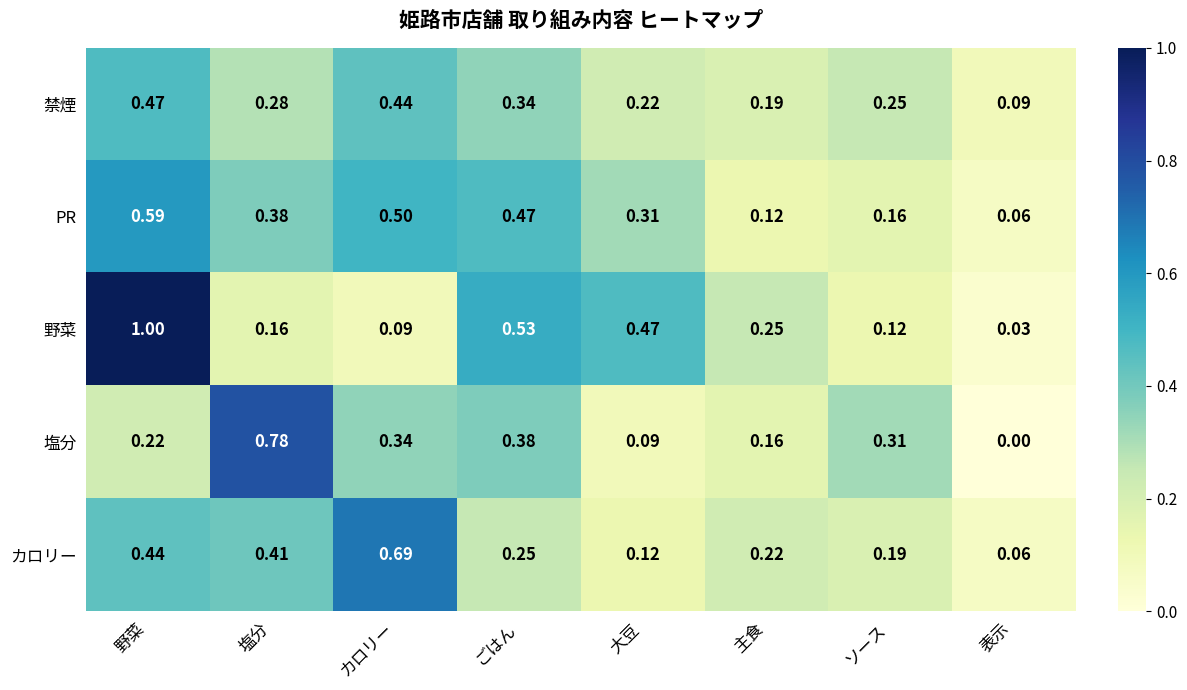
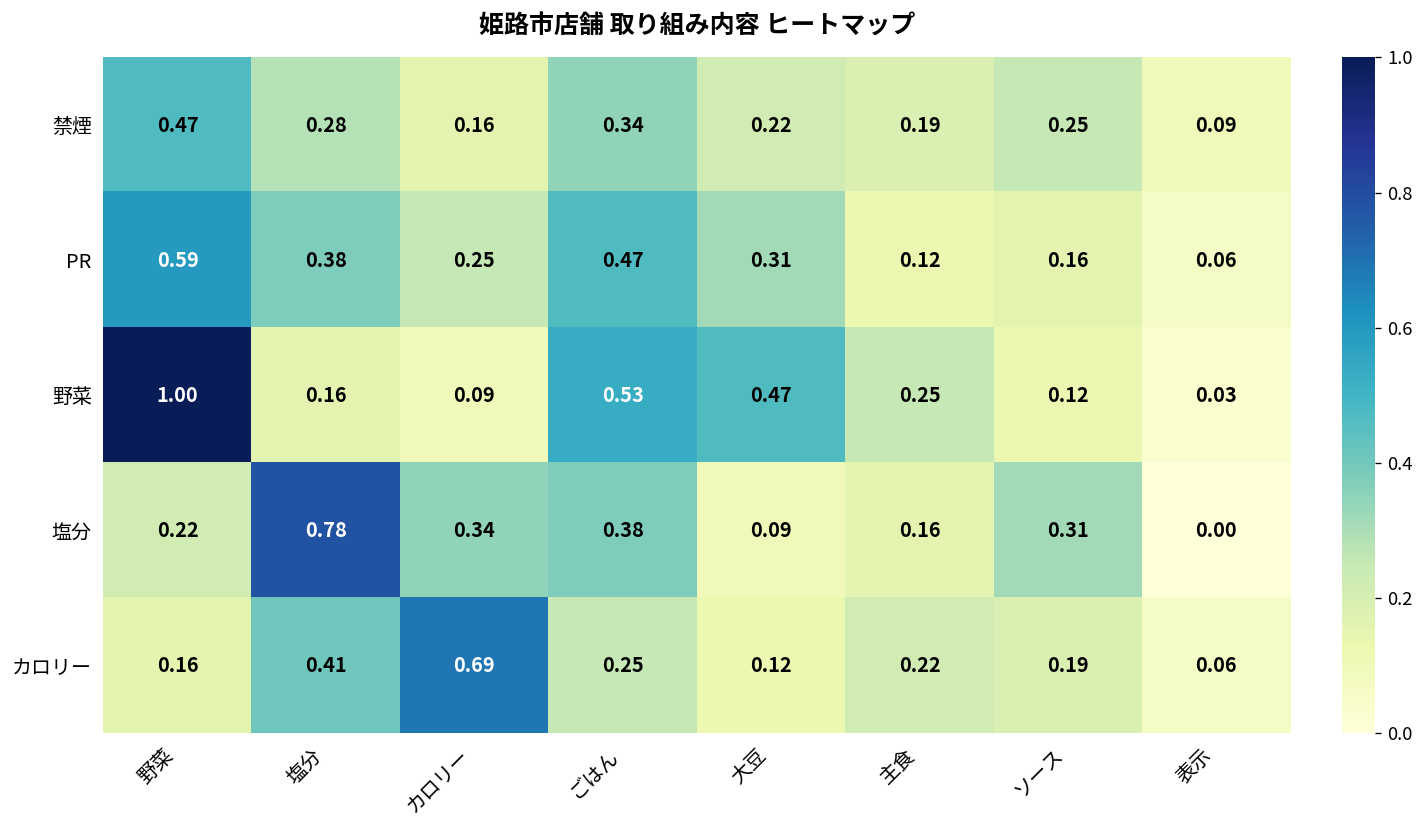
  {
    "禁煙": {
      "野菜": 0.47,
      "塩分": 0.28,
-     "カロリー": 0.44,
+     "カロリー": 0.16,
      "ごはん": 0.34,
      "大豆": 0.22,
      "主食": 0.19,
      "ソース": 0.25,
      "表示": 0.09
    },
    "PR": {
      "野菜": 0.59,
      "塩分": 0.38,
-     "カロリー": 0.50,
+     "カロリー": 0.25,
      "ごはん": 0.47,
      "大豆": 0.31,
      "主食": 0.12,
      "ソース": 0.16,
      "表示": 0.06
    },
    "野菜": {
      "野菜": 1.00,
      "塩分": 0.16,
      "カロリー": 0.09,
      "ごはん": 0.53,
      "大豆": 0.47,
      "主食": 0.25,
      "ソース": 0.12,
      "表示": 0.03
    },
    "塩分": {
      "野菜": 0.22,
      "塩分": 0.78,
      "カロリー": 0.34,
      "ごはん": 0.38,
      "大豆": 0.09,
      "主食": 0.16,
      "ソース": 0.31,
      "表示": 0.00
    },
    "カロリー": {
-     "野菜": 0.44,
+     "野菜": 0.16,
      "塩分": 0.41,
      "カロリー": 0.69,
      "ごはん": 0.25,
      "大豆": 0.12,
      "主食": 0.22,
      "ソース": 0.19,
      "表示": 0.06
    }
  }
